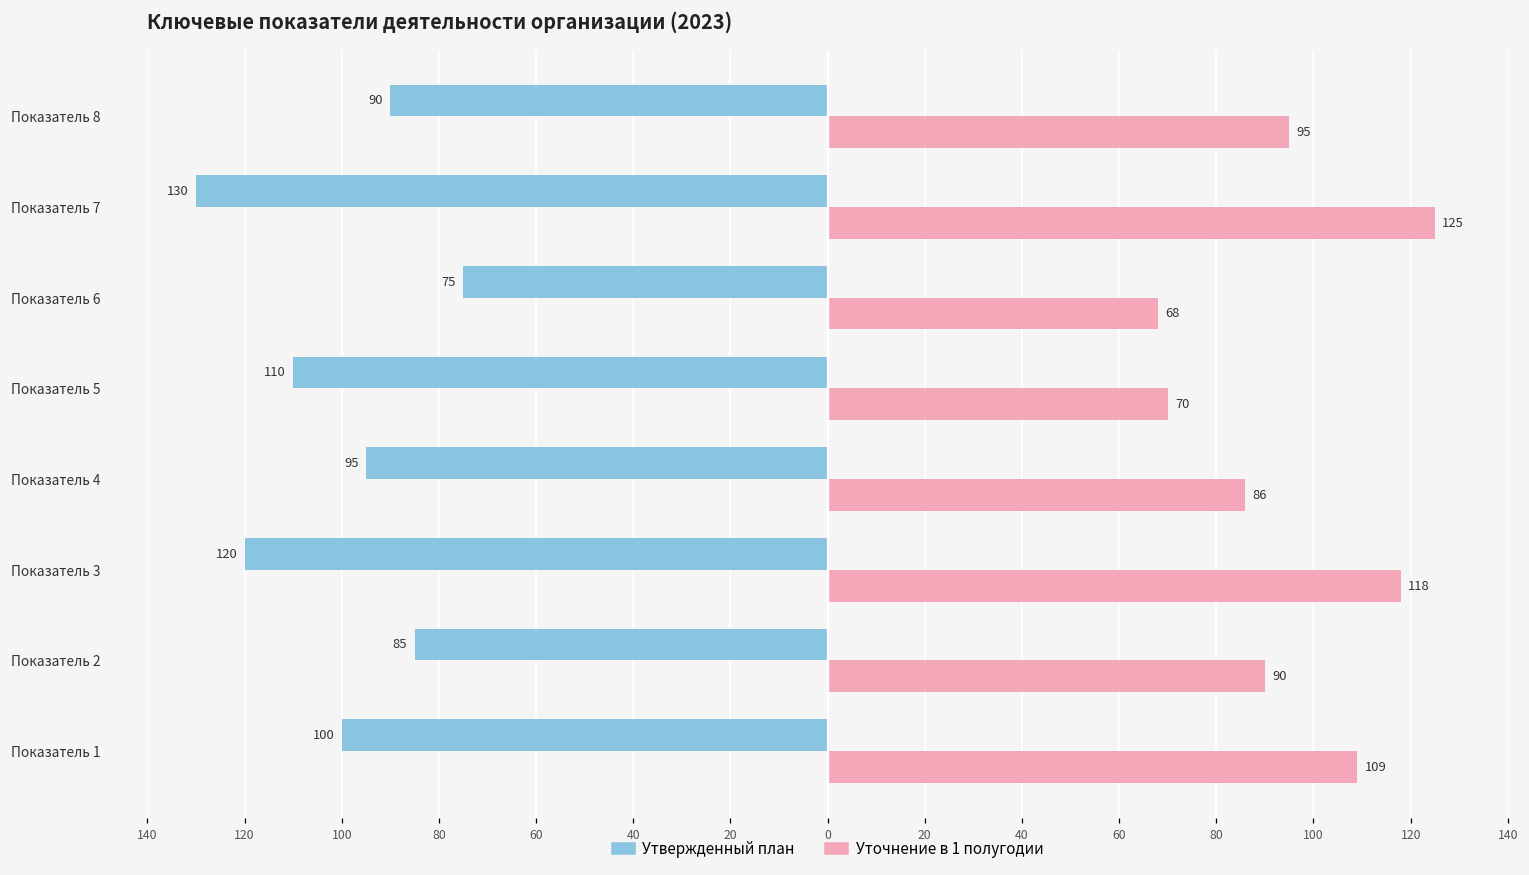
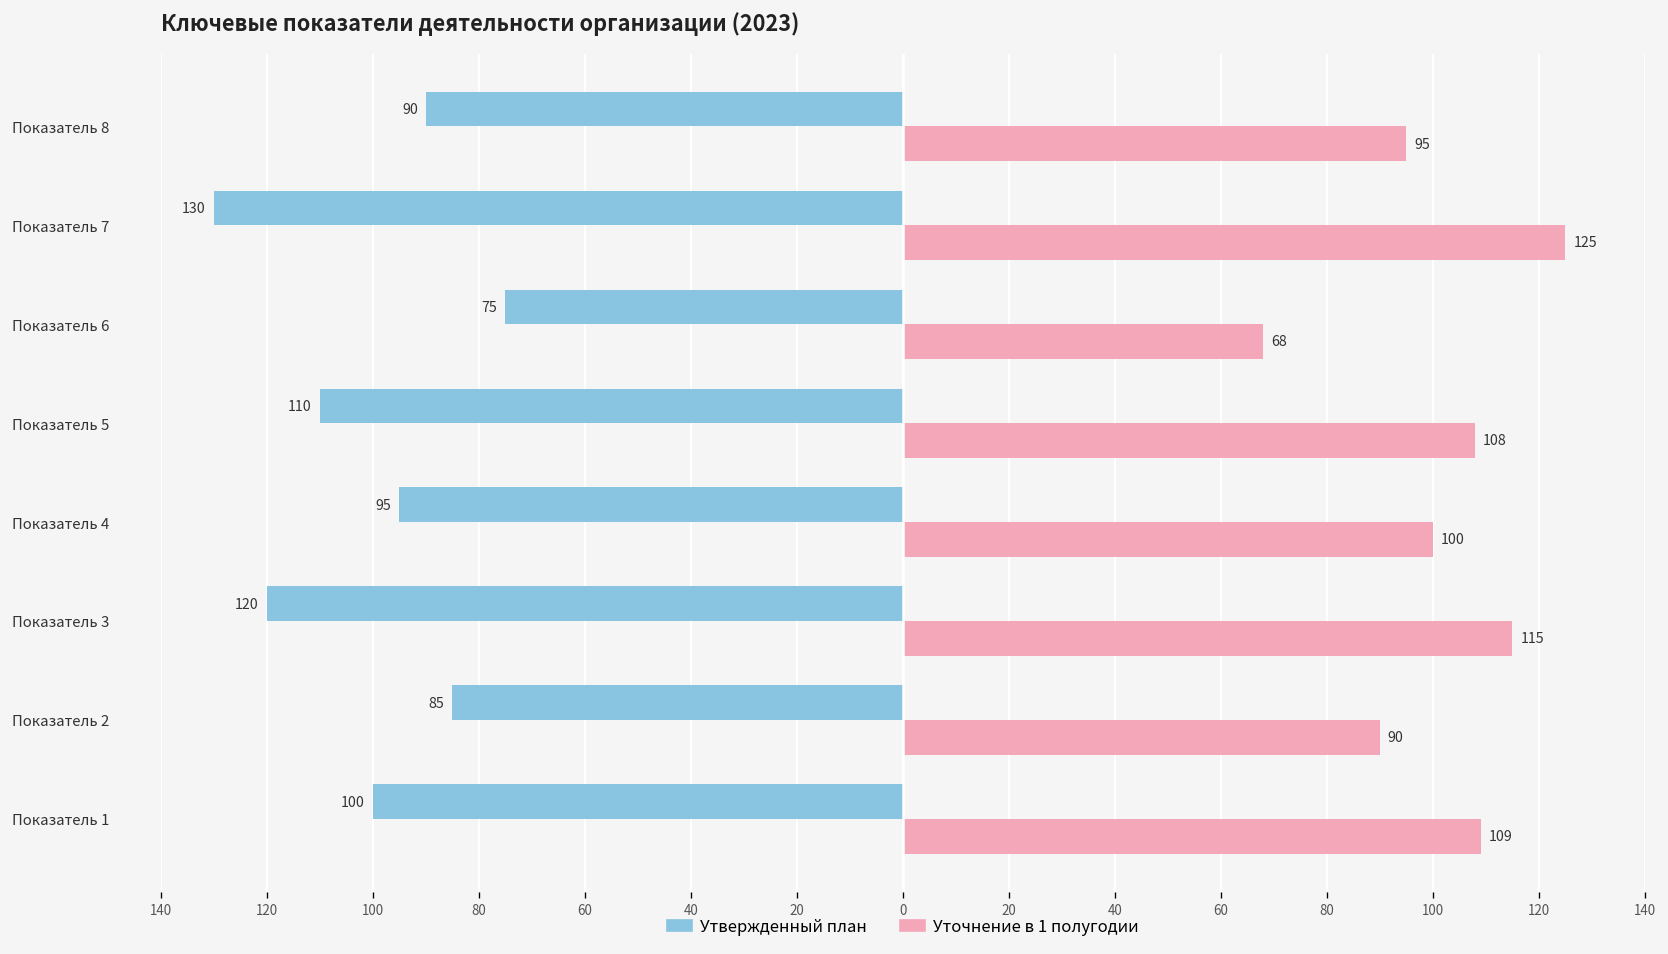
  {
    "Уточнение в 1 полугодии": {
      "Показатель 8": 95,
      "Показатель 7": 125,
      "Показатель 6": 68,
-     "Показатель 5": 70,
-     "Показатель 4": 86,
-     "Показатель 3": 118,
+     "Показатель 5": 108,
+     "Показатель 4": 100,
+     "Показатель 3": 115,
      "Показатель 2": 90,
      "Показатель 1": 109
    }
  }
